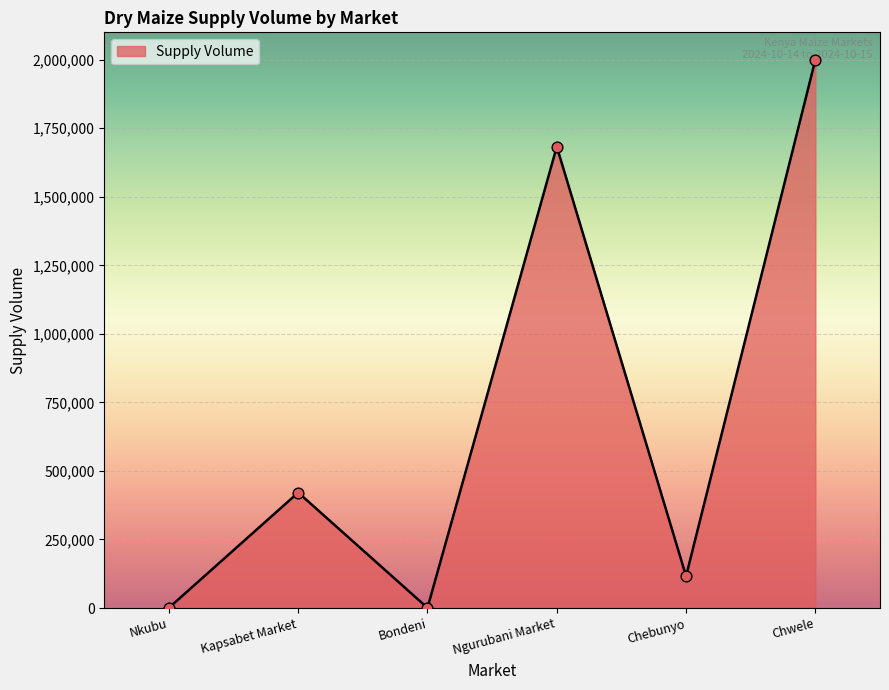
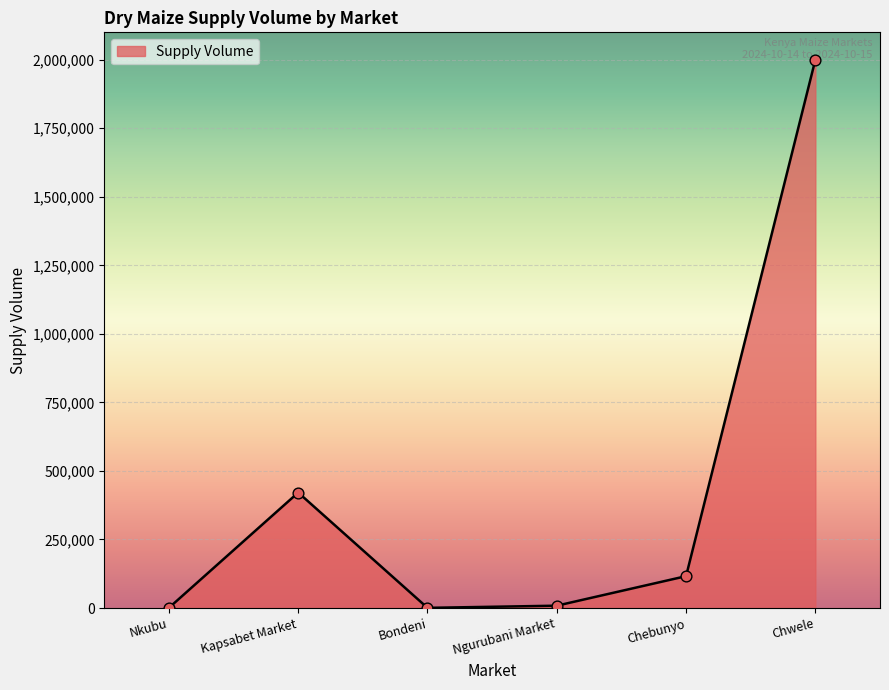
  {
    "Nkubu": "0",
    "Kapsabet Market": "420,000",
    "Bondeni": "0",
-   "Ngurubani Market": "1,680,000",
+   "Ngurubani Market": "10,000",
    "Chebunyo": "120,000",
    "Chwele": "2,000,000"
  }
